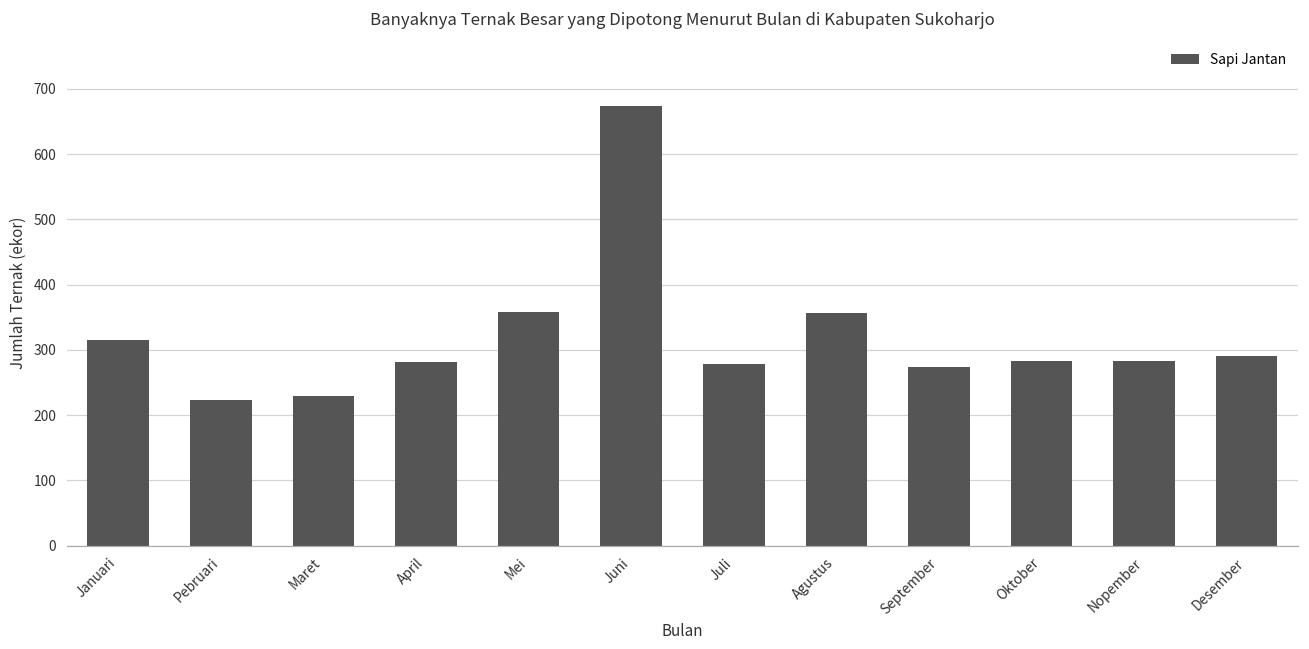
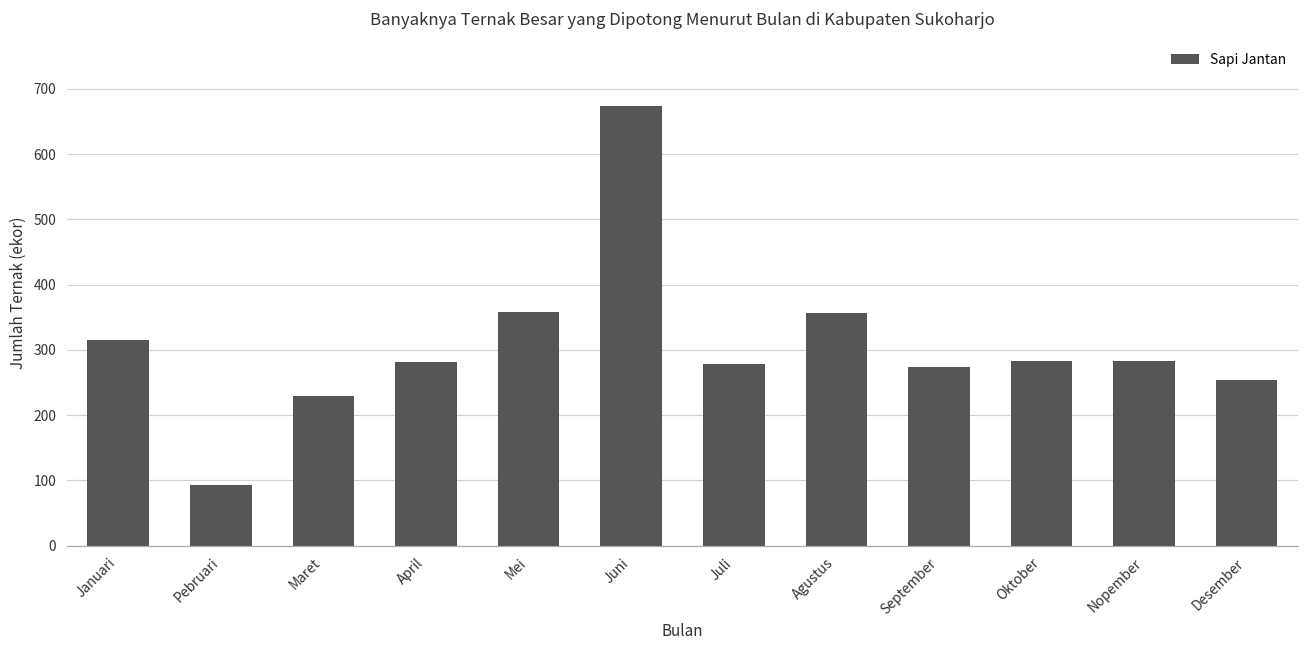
  {
    "Januari": 320,
-   "Pebruari": 220,
+   "Pebruari": 90,
    "Maret": 230,
    "April": 280,
    "Mei": 360,
    "Juni": 670,
    "Juli": 280,
    "Agustus": 360,
    "September": 270,
    "Oktober": 280,
    "Nopember": 280,
-   "Desember": 290
+   "Desember": 250
  }
